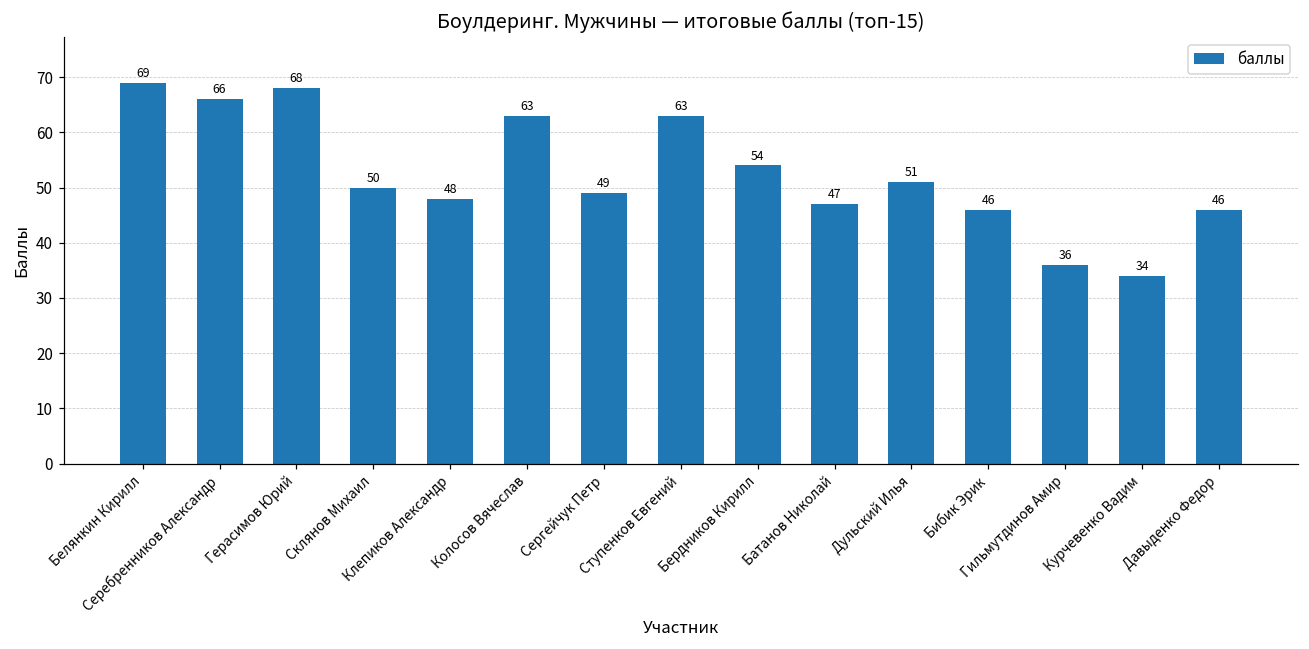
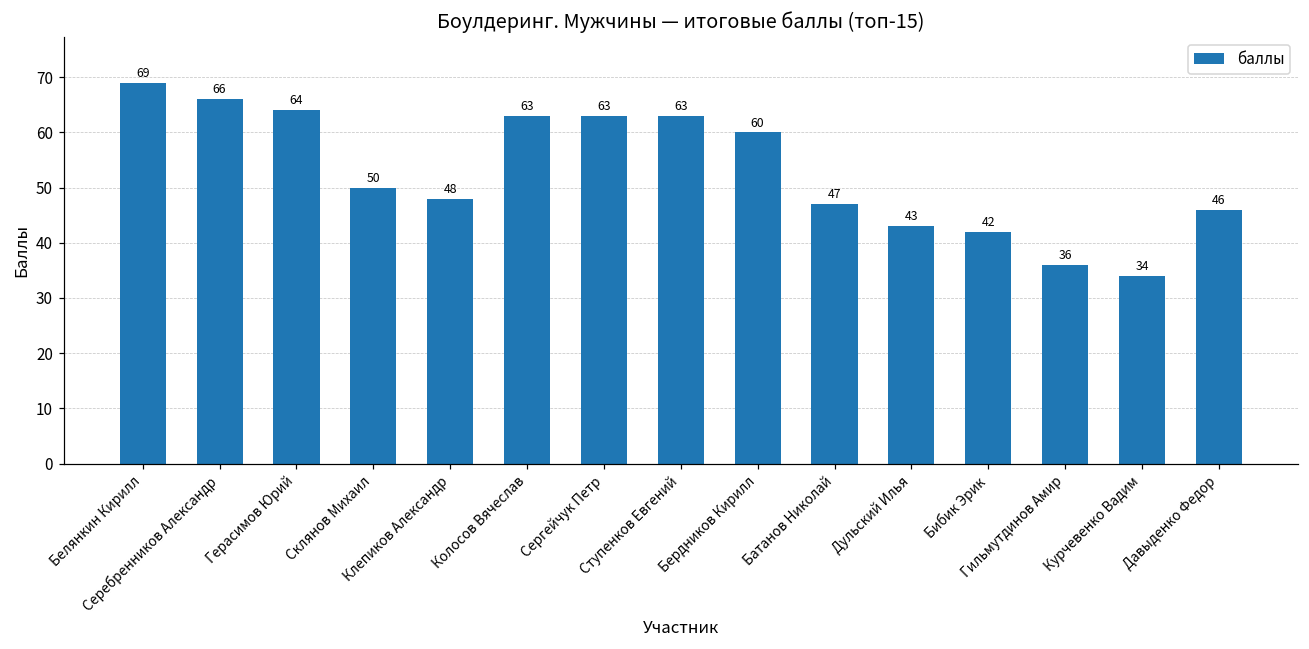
  {
    "Белянкин Кирилл": 69,
    "Серебренников Александр": 66,
-   "Герасимов Юрий": 68,
+   "Герасимов Юрий": 64,
    "Склянов Михаил": 50,
    "Клепиков Александр": 48,
    "Колосов Вячеслав": 63,
-   "Сергейчук Петр": 49,
+   "Сергейчук Петр": 63,
    "Ступенков Евгений": 63,
-   "Бердников Кирилл": 54,
+   "Бердников Кирилл": 60,
    "Батанов Николай": 47,
-   "Дульский Илья": 51,
-   "Бибик Эрик": 46,
+   "Дульский Илья": 43,
+   "Бибик Эрик": 42,
    "Гильмутдинов Амир": 36,
    "Курчевенко Вадим": 34,
    "Давыденко Федор": 46
  }
